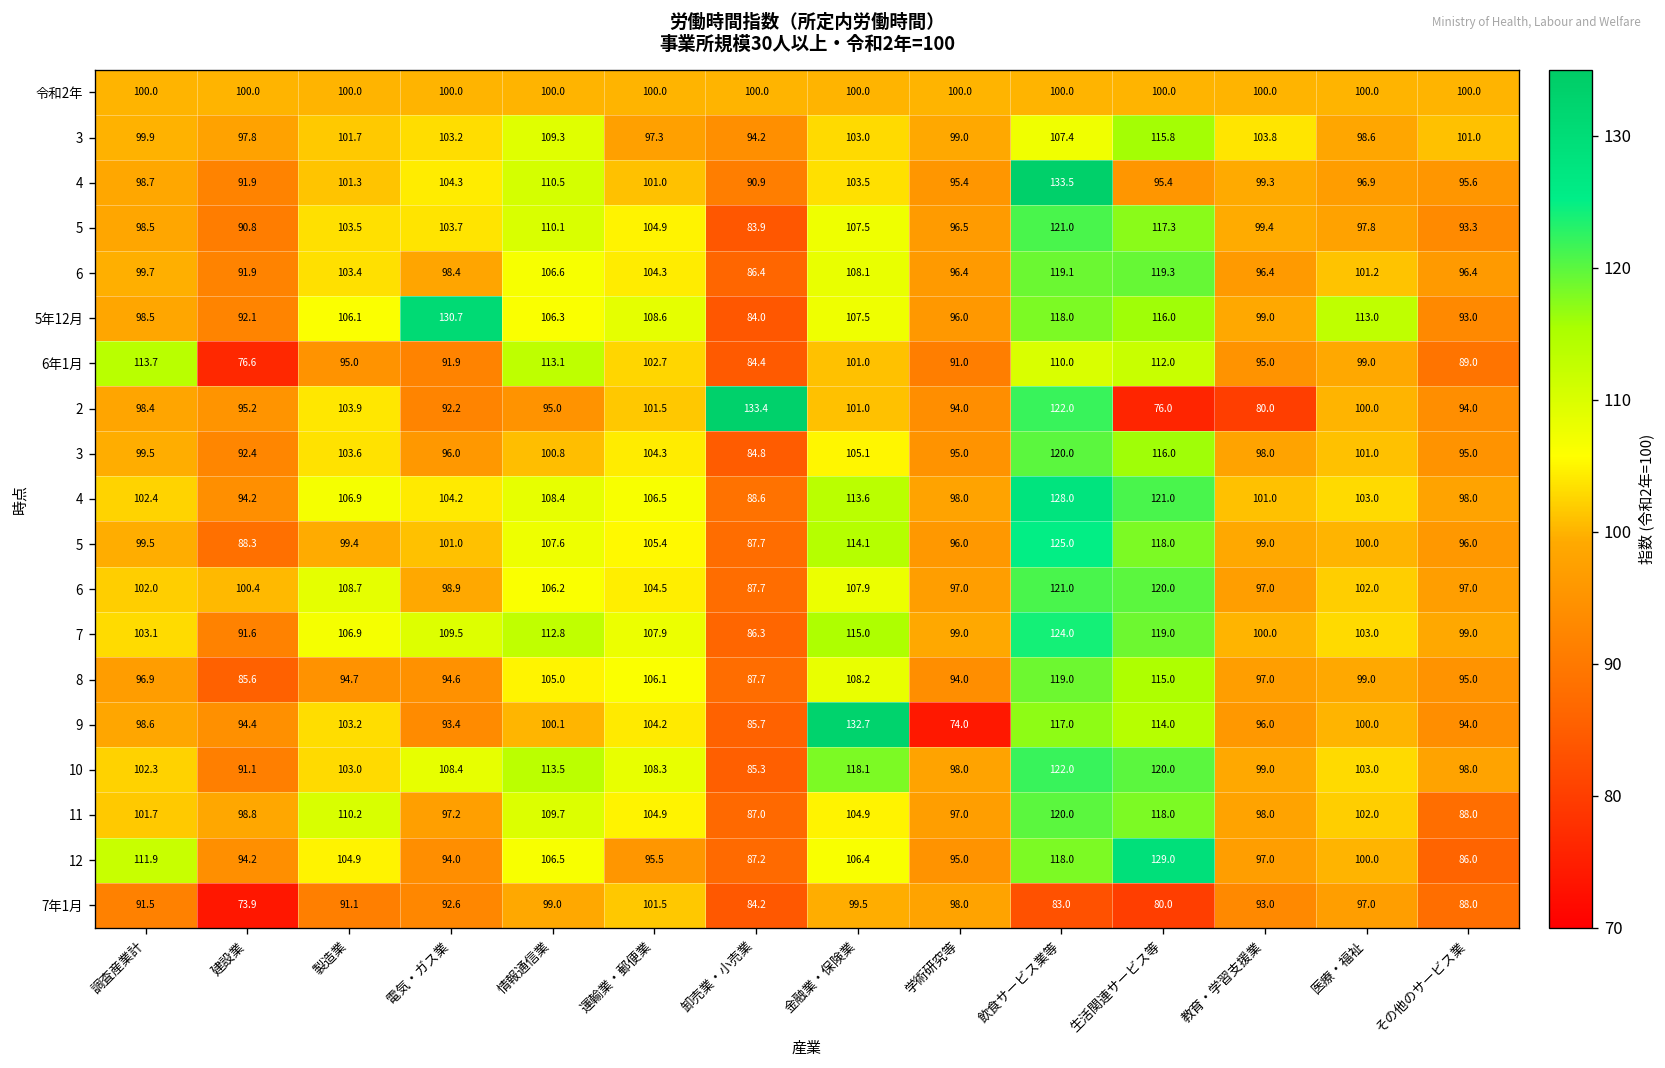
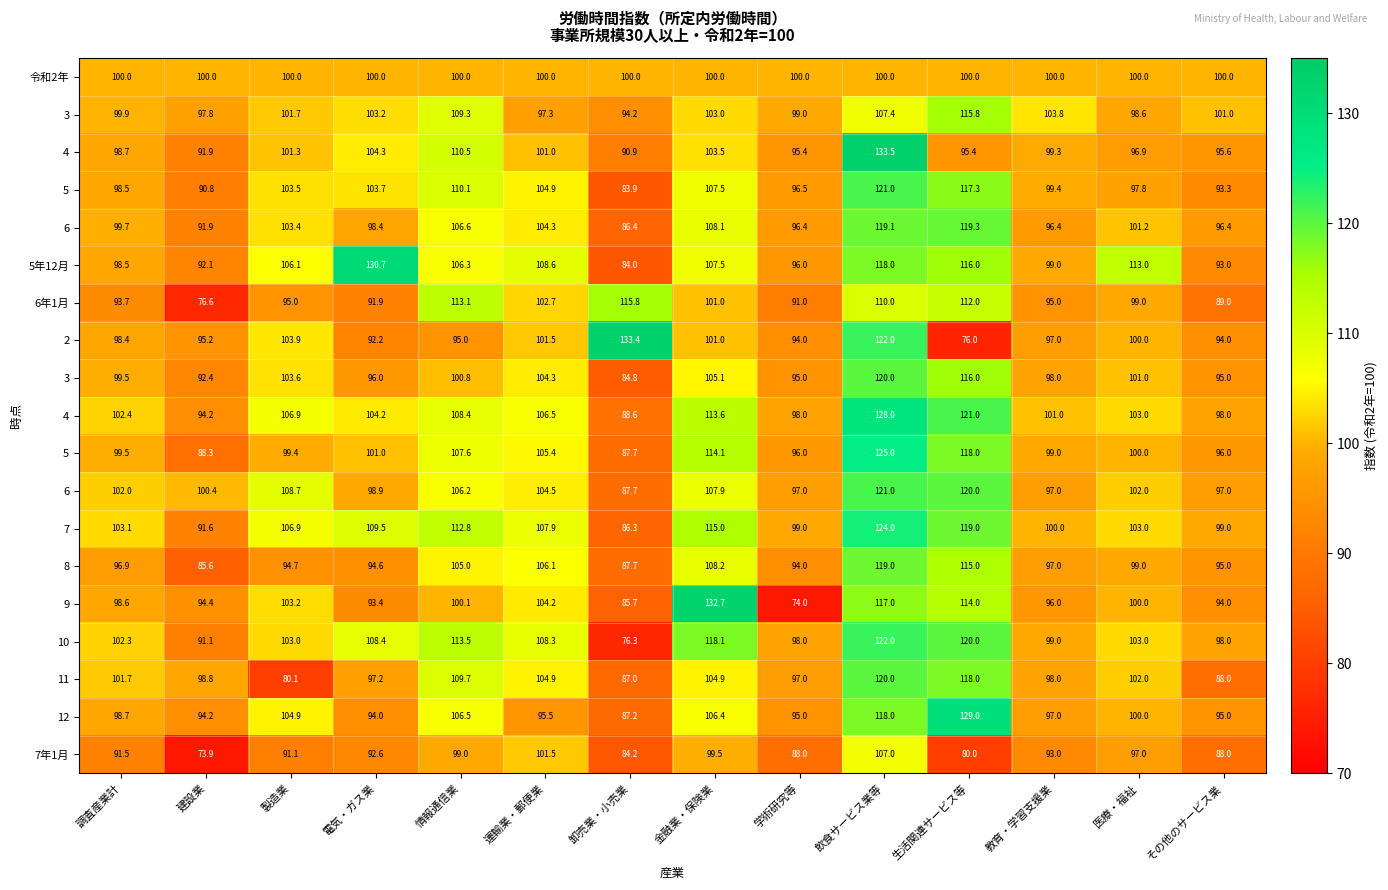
  {
    "令和2年": {
      "調査産業計": 100.0,
      "建設業": 100.0,
      "製造業": 100.0,
      "電気・ガス業": 100.0,
      "情報通信業": 100.0,
      "運輸業・郵便業": 100.0,
      "卸売業・小売業": 100.0,
      "金融業・保険業": 100.0,
      "学術研究等": 100.0,
      "飲食サービス業等": 100.0,
      "生活関連サービス等": 100.0,
      "教育・学習支援業": 100.0,
      "医療・福祉": 100.0,
      "その他のサービス業": 100.0
    },
    "5年12月": {
      "調査産業計": 98.5,
      "建設業": 92.1,
      "製造業": 106.1,
      "電気・ガス業": 130.7,
      "情報通信業": 106.3,
      "運輸業・郵便業": 108.6,
      "卸売業・小売業": 84.0,
      "金融業・保険業": 107.5,
      "学術研究等": 96.0,
      "飲食サービス業等": 118.0,
      "生活関連サービス等": 116.0,
      "教育・学習支援業": 99.0,
      "医療・福祉": 113.0,
      "その他のサービス業": 93.0
    },
    "6年1月": {
-     "調査産業計": 113.7,
+     "調査産業計": 93.7,
      "建設業": 76.6,
      "製造業": 95.0,
      "電気・ガス業": 91.9,
      "情報通信業": 113.1,
      "運輸業・郵便業": 102.7,
-     "卸売業・小売業": 84.4,
+     "卸売業・小売業": 115.8,
      "金融業・保険業": 101.0,
      "学術研究等": 91.0,
      "飲食サービス業等": 110.0,
      "生活関連サービス等": 112.0,
      "教育・学習支援業": 95.0,
      "医療・福祉": 99.0,
      "その他のサービス業": 89.0
    },
    "2": {
      "調査産業計": 98.4,
      "建設業": 95.2,
      "製造業": 103.9,
      "電気・ガス業": 92.2,
      "情報通信業": 95.0,
      "運輸業・郵便業": 101.5,
      "卸売業・小売業": 133.4,
      "金融業・保険業": 101.0,
      "学術研究等": 94.0,
      "飲食サービス業等": 122.0,
      "生活関連サービス等": 76.0,
-     "教育・学習支援業": 80.0,
+     "教育・学習支援業": 97.0,
      "医療・福祉": 100.0,
      "その他のサービス業": 94.0
    },
    "7": {
      "調査産業計": 103.1,
      "建設業": 91.6,
      "製造業": 106.9,
      "電気・ガス業": 109.5,
      "情報通信業": 112.8,
      "運輸業・郵便業": 107.9,
      "卸売業・小売業": 86.3,
      "金融業・保険業": 115.0,
      "学術研究等": 99.0,
      "飲食サービス業等": 124.0,
      "生活関連サービス等": 119.0,
      "教育・学習支援業": 100.0,
      "医療・福祉": 103.0,
      "その他のサービス業": 99.0
    },
    "8": {
      "調査産業計": 96.9,
      "建設業": 85.6,
      "製造業": 94.7,
      "電気・ガス業": 94.6,
      "情報通信業": 105.0,
      "運輸業・郵便業": 106.1,
      "卸売業・小売業": 87.7,
      "金融業・保険業": 108.2,
      "学術研究等": 94.0,
      "飲食サービス業等": 119.0,
      "生活関連サービス等": 115.0,
      "教育・学習支援業": 97.0,
      "医療・福祉": 99.0,
      "その他のサービス業": 95.0
    },
    "9": {
      "調査産業計": 98.6,
      "建設業": 94.4,
      "製造業": 103.2,
      "電気・ガス業": 93.4,
      "情報通信業": 100.1,
      "運輸業・郵便業": 104.2,
      "卸売業・小売業": 85.7,
      "金融業・保険業": 132.7,
      "学術研究等": 74.0,
      "飲食サービス業等": 117.0,
      "生活関連サービス等": 114.0,
      "教育・学習支援業": 96.0,
      "医療・福祉": 100.0,
      "その他のサービス業": 94.0
    },
    "10": {
      "調査産業計": 102.3,
      "建設業": 91.1,
      "製造業": 103.0,
      "電気・ガス業": 108.4,
      "情報通信業": 113.5,
      "運輸業・郵便業": 108.3,
-     "卸売業・小売業": 85.3,
+     "卸売業・小売業": 76.3,
      "金融業・保険業": 118.1,
      "学術研究等": 98.0,
      "飲食サービス業等": 122.0,
      "生活関連サービス等": 120.0,
      "教育・学習支援業": 99.0,
      "医療・福祉": 103.0,
      "その他のサービス業": 98.0
    },
    "11": {
      "調査産業計": 101.7,
      "建設業": 98.8,
-     "製造業": 110.2,
+     "製造業": 80.1,
      "電気・ガス業": 97.2,
      "情報通信業": 109.7,
      "運輸業・郵便業": 104.9,
      "卸売業・小売業": 87.0,
      "金融業・保険業": 104.9,
      "学術研究等": 97.0,
      "飲食サービス業等": 120.0,
      "生活関連サービス等": 118.0,
      "教育・学習支援業": 98.0,
      "医療・福祉": 102.0,
      "その他のサービス業": 88.0
    },
    "12": {
-     "調査産業計": 111.9,
+     "調査産業計": 98.7,
      "建設業": 94.2,
      "製造業": 104.9,
      "電気・ガス業": 94.0,
      "情報通信業": 106.5,
      "運輸業・郵便業": 95.5,
      "卸売業・小売業": 87.2,
      "金融業・保険業": 106.4,
      "学術研究等": 95.0,
      "飲食サービス業等": 118.0,
      "生活関連サービス等": 129.0,
      "教育・学習支援業": 97.0,
      "医療・福祉": 100.0,
-     "その他のサービス業": 86.0
+     "その他のサービス業": 95.0
    },
    "7年1月": {
      "調査産業計": 91.5,
      "建設業": 73.9,
      "製造業": 91.1,
      "電気・ガス業": 92.6,
      "情報通信業": 99.0,
      "運輸業・郵便業": 101.5,
      "卸売業・小売業": 84.2,
      "金融業・保険業": 99.5,
-     "学術研究等": 98.0,
-     "飲食サービス業等": 83.0,
+     "学術研究等": 88.0,
+     "飲食サービス業等": 107.0,
      "生活関連サービス等": 80.0,
      "教育・学習支援業": 93.0,
      "医療・福祉": 97.0,
      "その他のサービス業": 88.0
    }
  }
